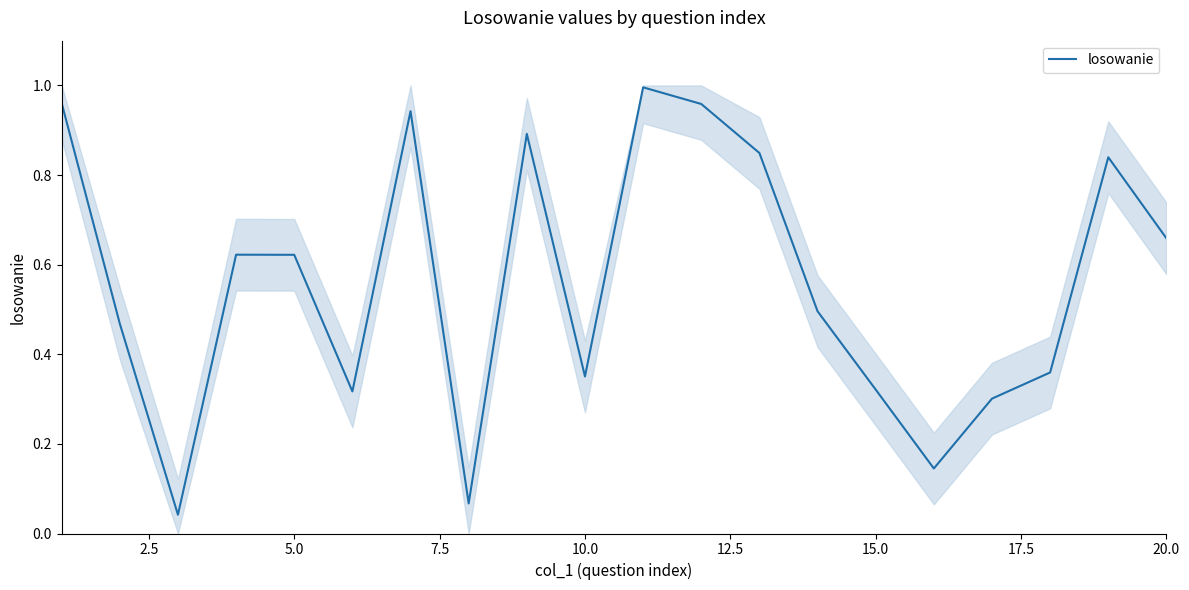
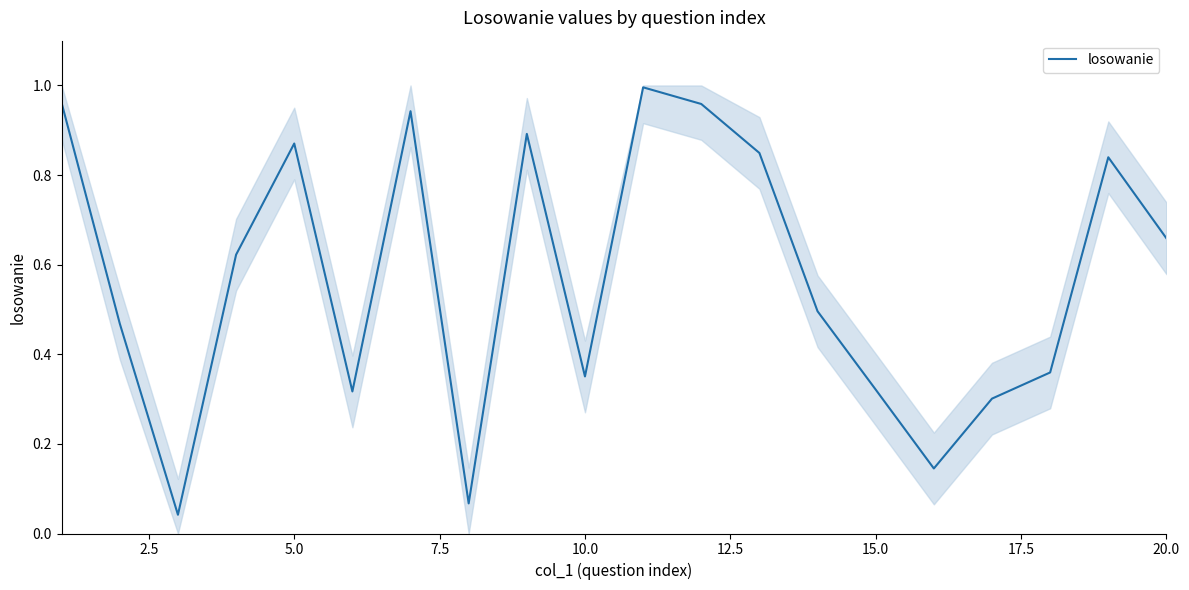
  {
    "losowanie": {
-     "5.0": 0.62,
+     "5.0": 0.87,
      "10.0": 0.35,
      "15.0": 0.32,
      "20.0": 0.66
    }
  }
